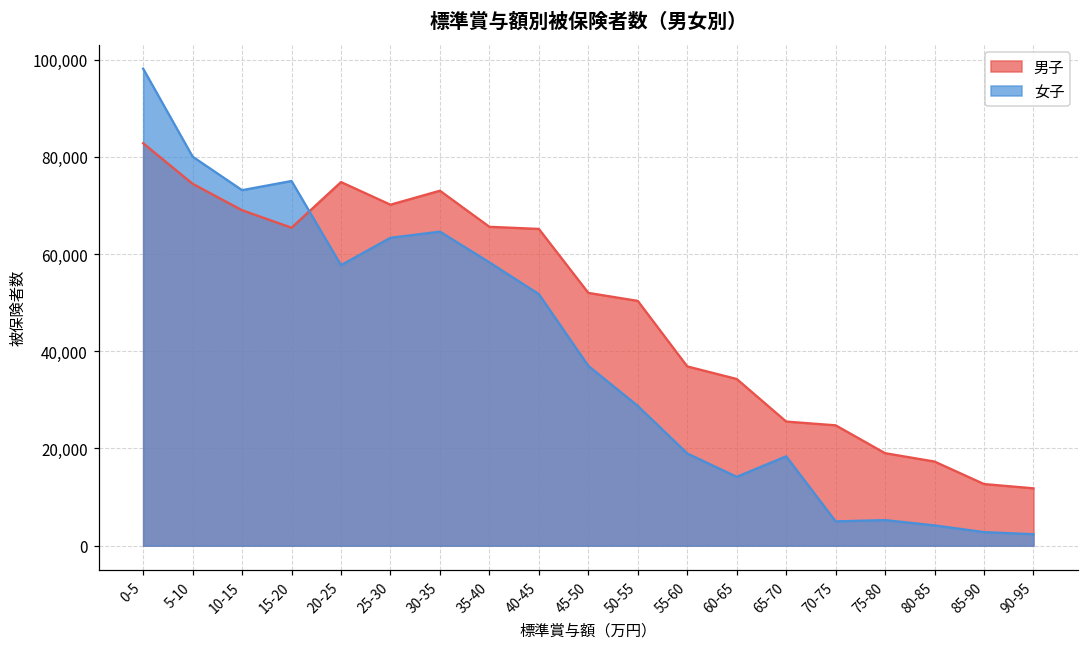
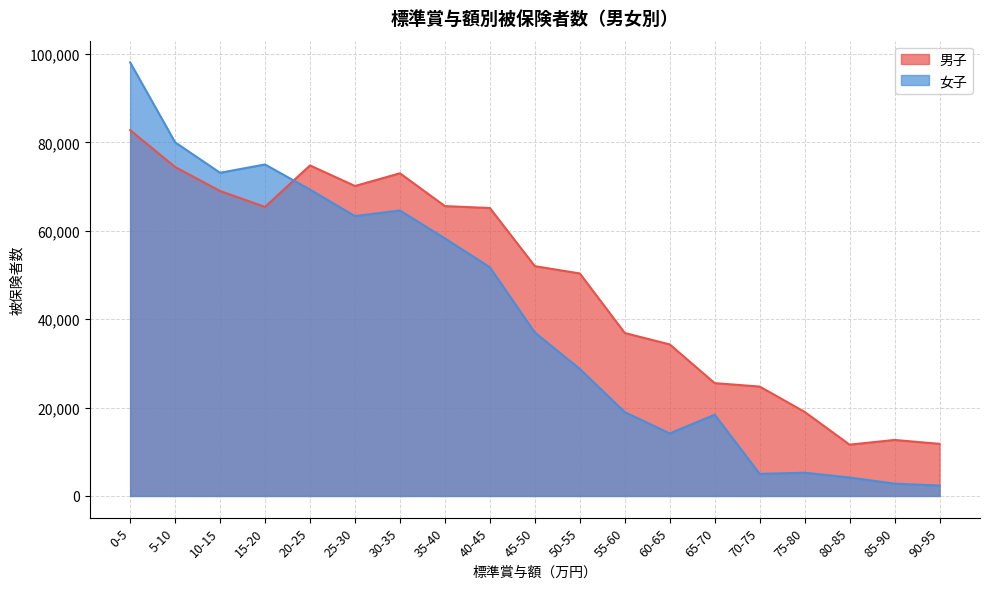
  {
    "男子": {
      "0-5": "83,000",
      "5-10": "74,000",
      "10-15": "69,000",
      "15-20": "65,000",
      "20-25": "75,000",
      "25-30": "70,000",
      "30-35": "73,000",
      "35-40": "66,000",
      "40-45": "65,000",
      "45-50": "52,000",
      "50-55": "50,000",
      "55-60": "37,000",
      "60-65": "34,000",
      "65-70": "26,000",
      "70-75": "25,000",
      "75-80": "19,000",
-     "80-85": "17,000",
+     "80-85": "12,000",
      "85-90": "13,000",
      "90-95": "12,000"
    },
    "女子": {
      "0-5": "98,000",
      "5-10": "80,000",
      "10-15": "73,000",
      "15-20": "75,000",
-     "20-25": "58,000",
+     "20-25": "69,000",
      "25-30": "63,000",
      "30-35": "65,000",
      "35-40": "58,000",
      "40-45": "52,000",
      "45-50": "37,000",
      "50-55": "29,000",
      "55-60": "19,000",
      "60-65": "14,000",
      "65-70": "18,000",
      "70-75": "5,000",
      "75-80": "5,000",
      "80-85": "4,000",
      "85-90": "3,000",
      "90-95": "2,000"
    }
  }
